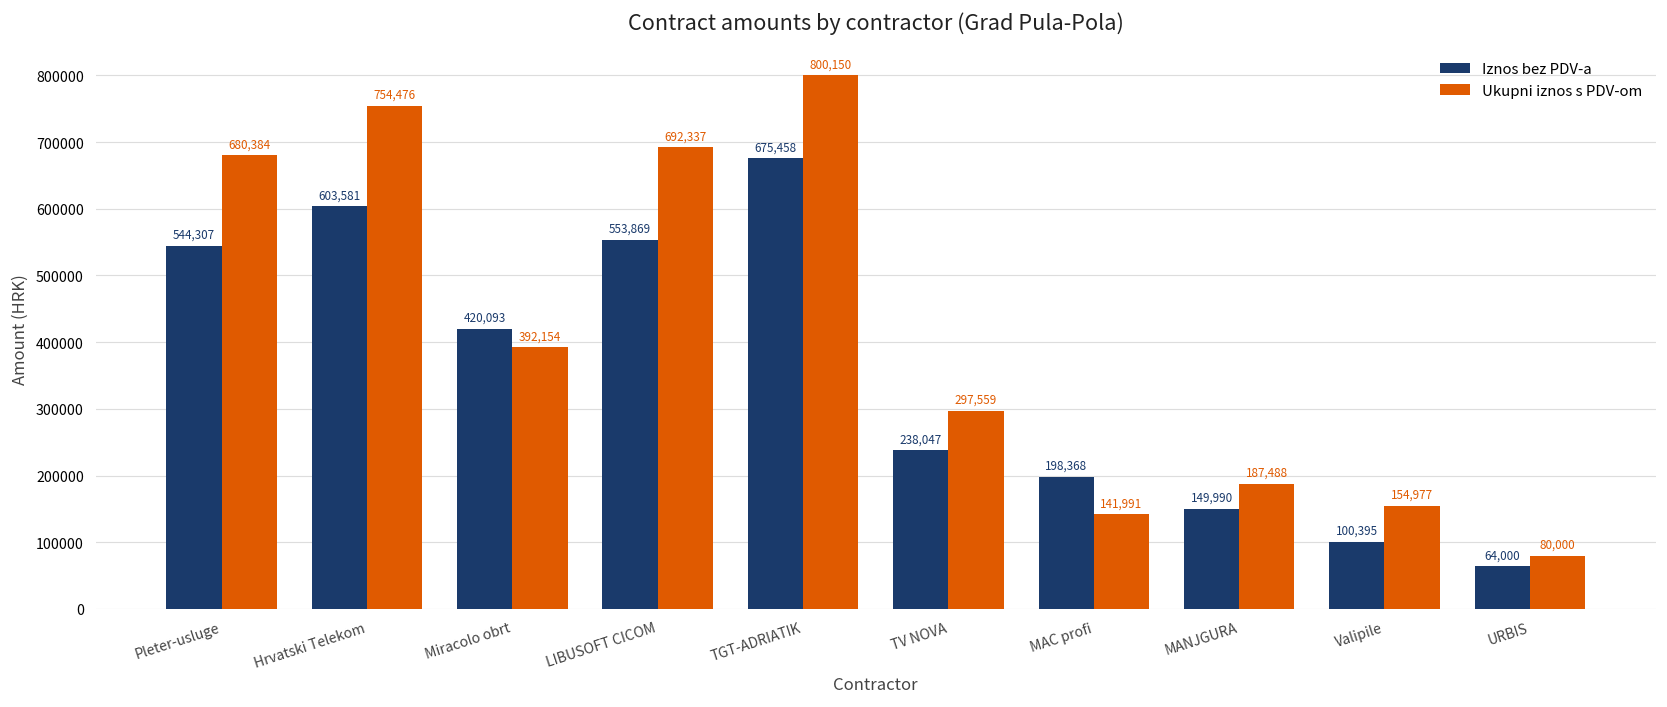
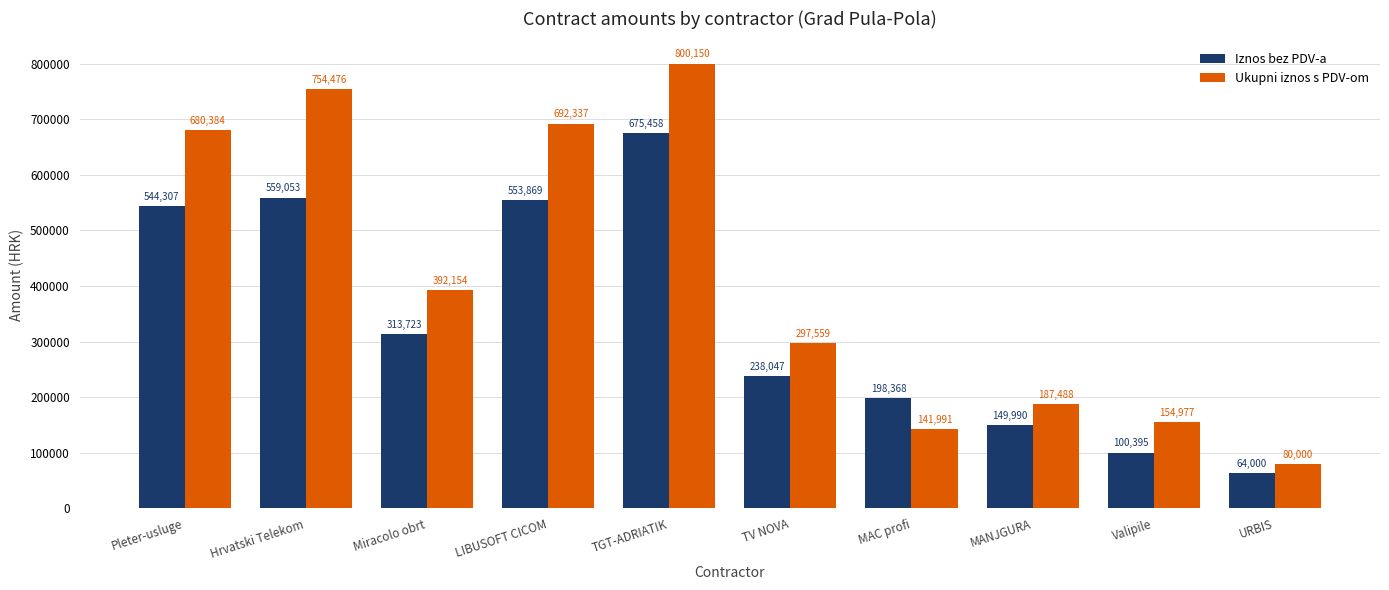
  {
    "Iznos bez PDV-a": {
      "Pleter-usluge": "544,307",
-     "Hrvatski Telekom": "603,581",
-     "Miracolo obrt": "420,093",
+     "Hrvatski Telekom": "559,053",
+     "Miracolo obrt": "313,723",
      "LIBUSOFT CICOM": "553,869",
      "TGT-ADRIATIK": "675,458",
      "TV NOVA": "238,047",
      "MAC profi": "198,368",
      "MANJGURA": "149,990",
      "Valipile": "100,395",
      "URBIS": "64,000"
    },
    "Ukupni iznos s PDV-om": {
      "Pleter-usluge": "680,384",
      "Hrvatski Telekom": "754,476",
      "Miracolo obrt": "392,154",
      "LIBUSOFT CICOM": "692,337",
      "TGT-ADRIATIK": "800,150",
      "TV NOVA": "297,559",
      "MAC profi": "141,991",
      "MANJGURA": "187,488",
      "Valipile": "154,977",
      "URBIS": "80,000"
    }
  }
